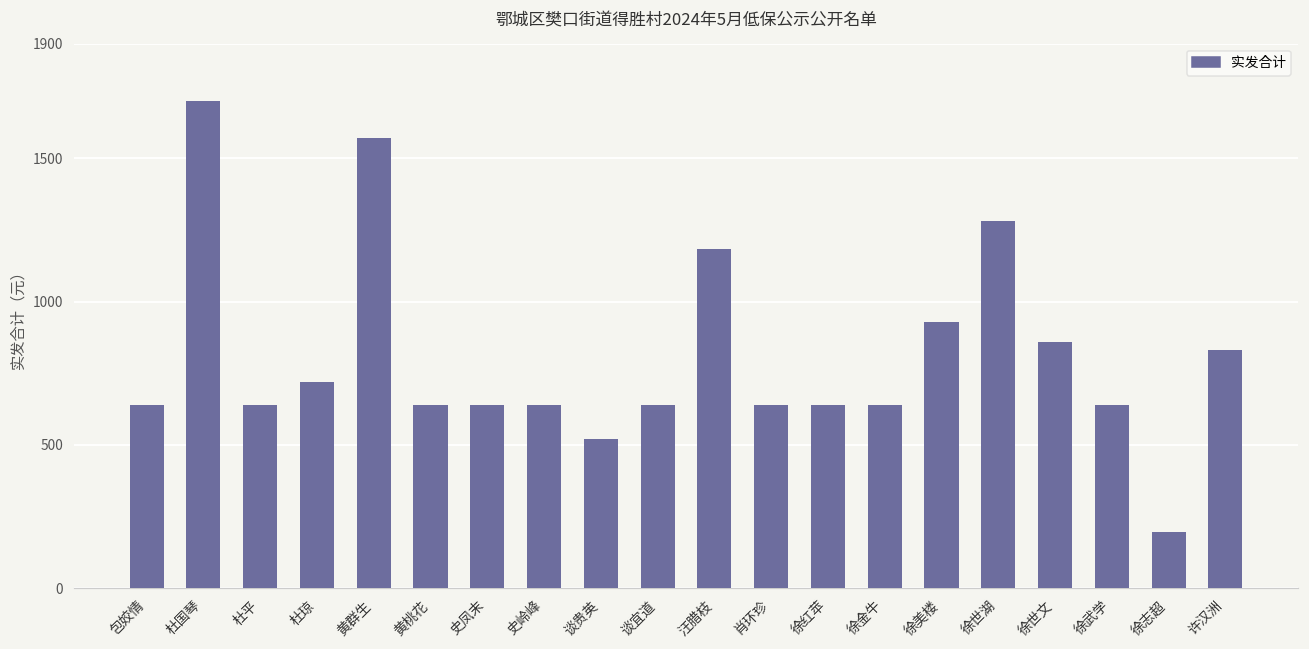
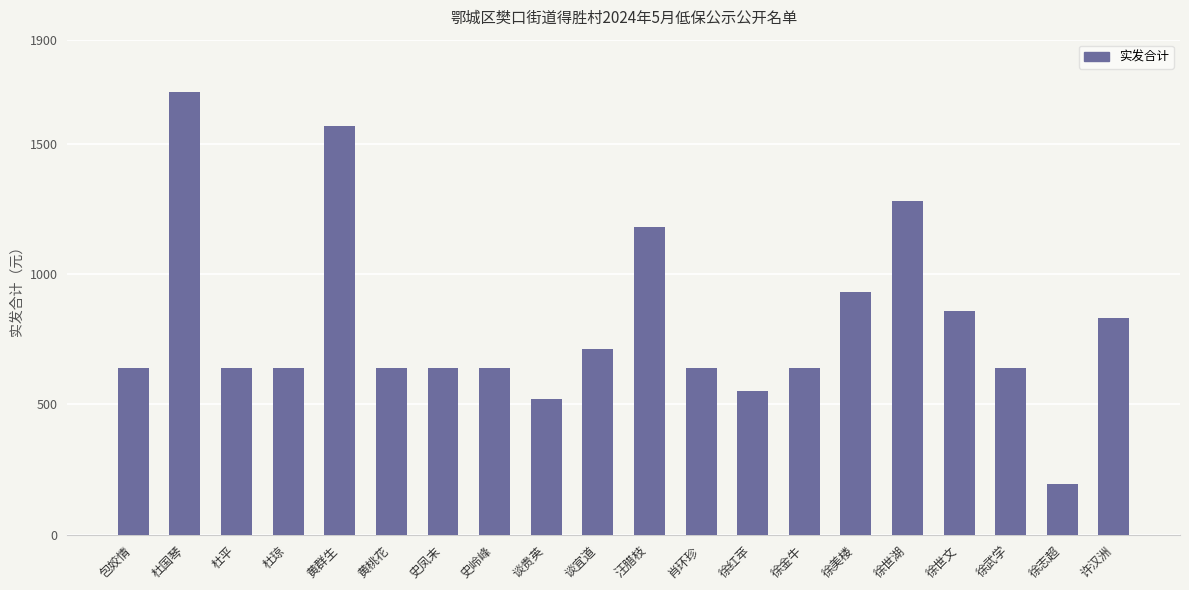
  {
    "包姣情": 640,
    "杜国琴": 1700,
    "杜平": 640,
-   "杜琼": 720,
+   "杜琼": 640,
    "黄群生": 1570,
    "黄桃花": 640,
    "史凤末": 640,
    "史岭峰": 640,
    "谈贵英": 520,
-   "谈宜道": 640,
+   "谈宜道": 710,
    "汪腊枝": 1180,
    "肖环珍": 640,
-   "徐红苹": 640,
+   "徐红苹": 550,
    "徐金牛": 640,
    "徐美楼": 930,
    "徐世湖": 1280,
    "徐世文": 860,
    "徐武学": 640,
    "徐志超": 200,
    "许汉洲": 830
  }
